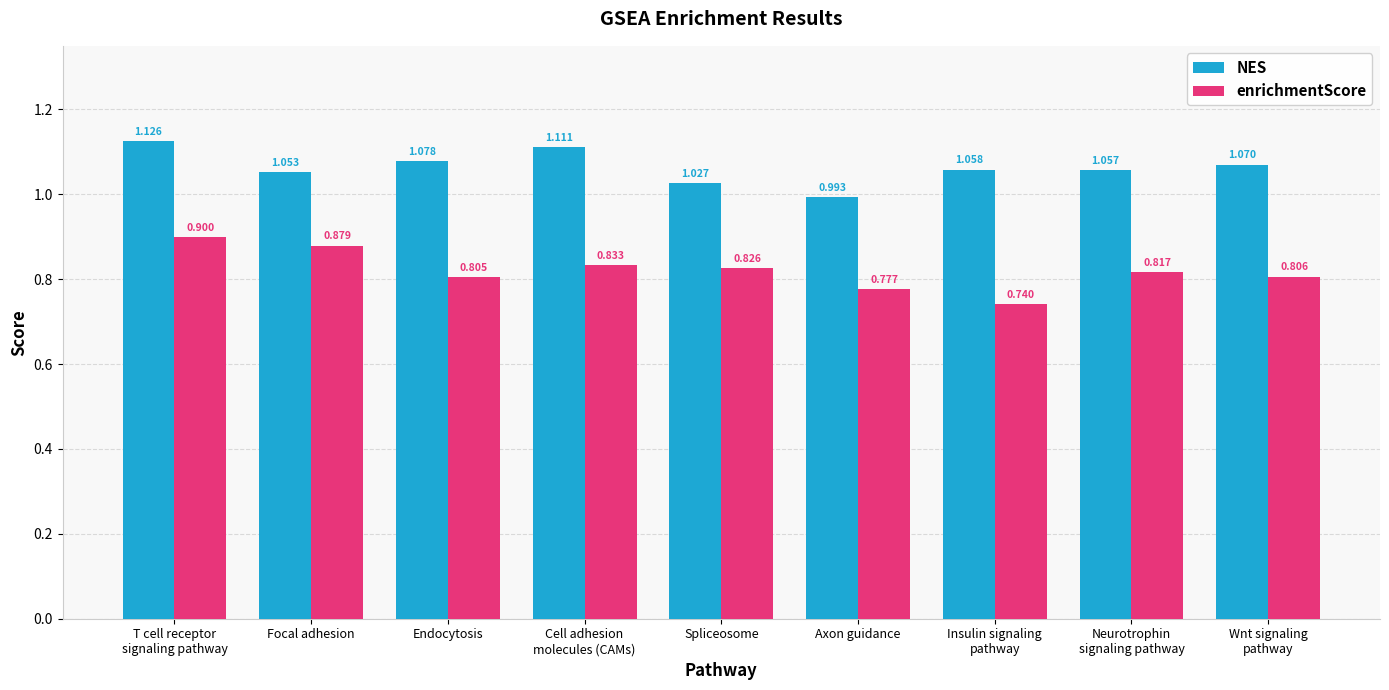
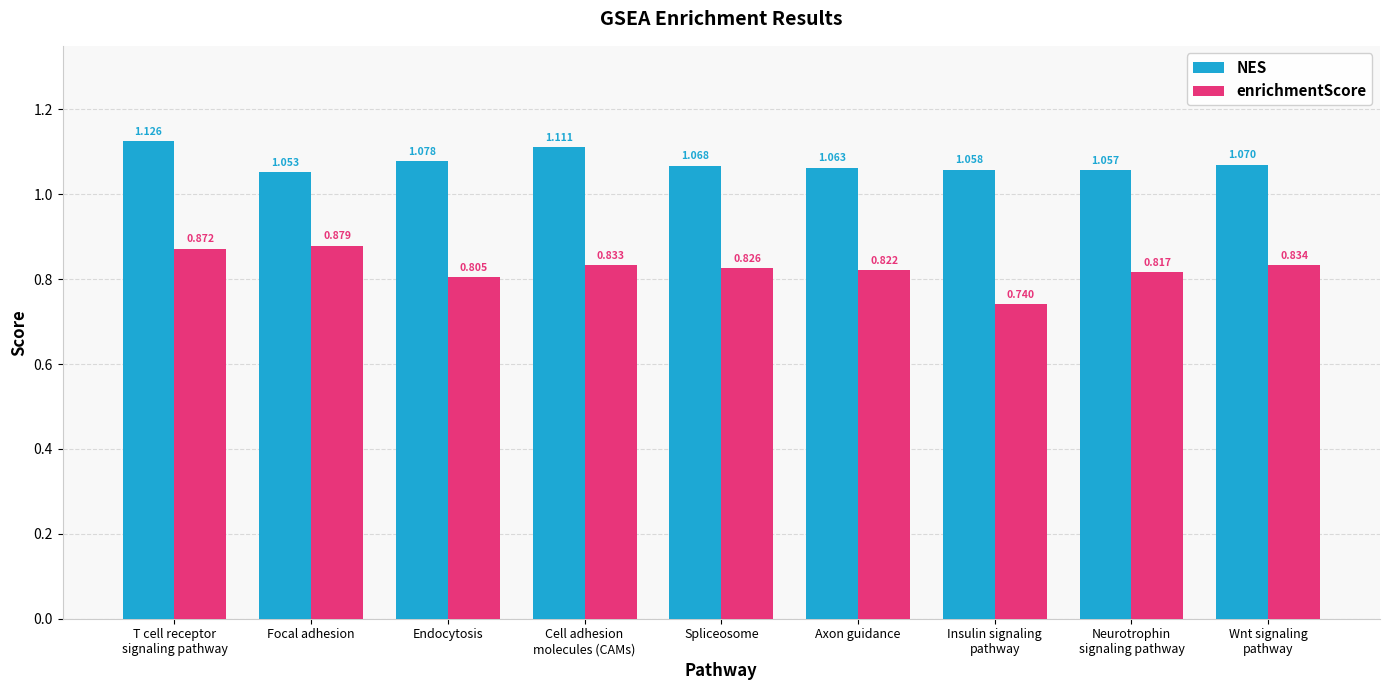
  {
    "NES": {
      "T cell receptor signaling pathway": 1.126,
      "Focal adhesion": 1.053,
      "Endocytosis": 1.078,
      "Cell adhesion molecules (CAMs)": 1.111,
-     "Spliceosome": 1.027,
-     "Axon guidance": 0.993,
+     "Spliceosome": 1.068,
+     "Axon guidance": 1.063,
      "Insulin signaling pathway": 1.058,
      "Neurotrophin signaling pathway": 1.057,
      "Wnt signaling pathway": 1.070
    },
    "enrichmentScore": {
-     "T cell receptor signaling pathway": 0.900,
+     "T cell receptor signaling pathway": 0.872,
      "Focal adhesion": 0.879,
      "Endocytosis": 0.805,
      "Cell adhesion molecules (CAMs)": 0.833,
      "Spliceosome": 0.826,
-     "Axon guidance": 0.777,
+     "Axon guidance": 0.822,
      "Insulin signaling pathway": 0.740,
      "Neurotrophin signaling pathway": 0.817,
-     "Wnt signaling pathway": 0.806
+     "Wnt signaling pathway": 0.834
    }
  }
